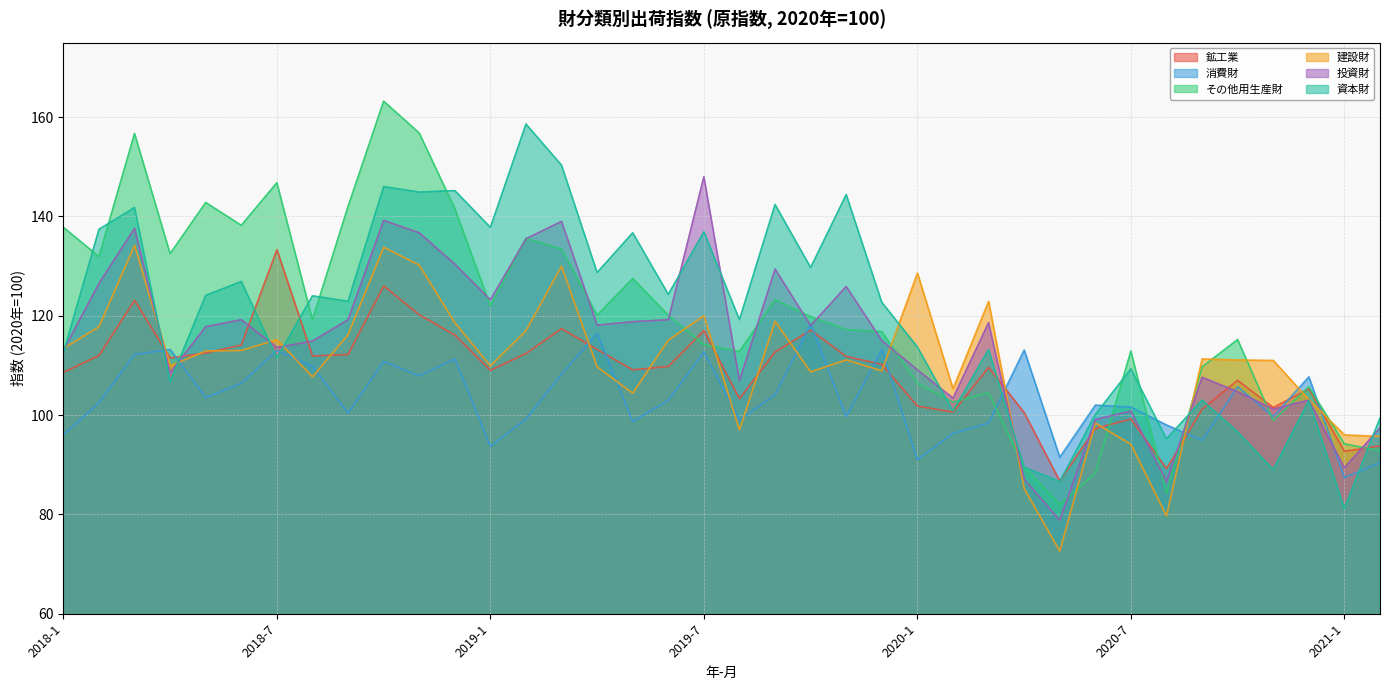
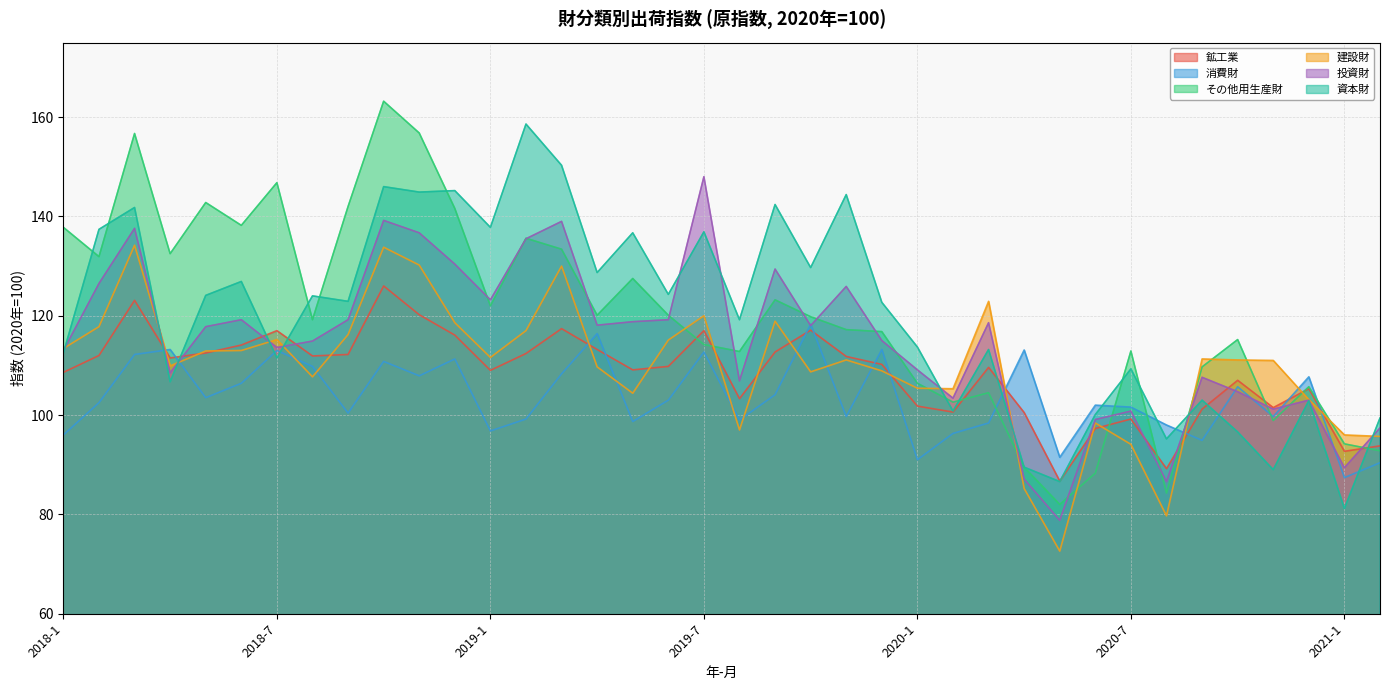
  {
    "鉱工業": {
      "2018-1": 109,
-     "2018-7": 133,
+     "2018-7": 117,
      "2019-1": 109,
      "2019-7": 117,
      "2020-1": 102,
      "2020-7": 99,
      "2021-1": 93
    },
    "消費財": {
      "2018-1": 96,
      "2018-7": 113,
-     "2019-1": 94,
+     "2019-1": 97,
      "2019-7": 113,
      "2020-1": 91,
      "2020-7": 102,
      "2021-1": 87
    },
    "建設財": {
      "2018-7": 115,
-     "2019-1": 110,
+     "2019-1": 112,
      "2019-7": 120,
-     "2020-1": 129,
+     "2020-1": 105,
      "2020-7": 94,
      "2021-1": 96
    },
    "投資財": {
      "2018-7": 114,
      "2019-1": 123,
      "2019-7": 148,
      "2020-1": 109,
      "2020-7": 101,
      "2021-1": 89
    }
  }
